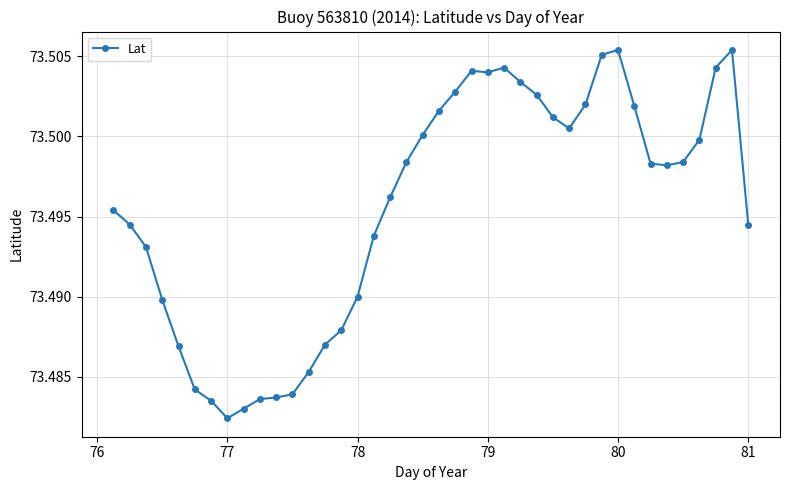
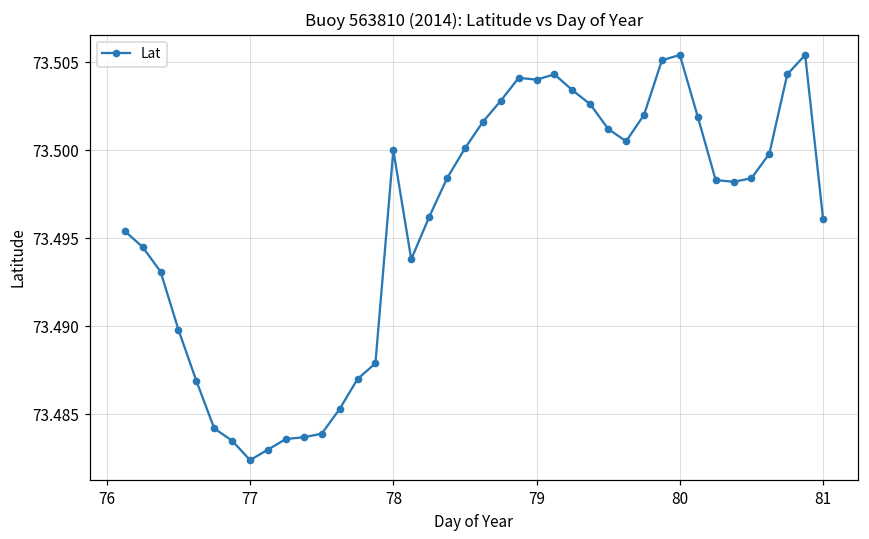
  {
    "77": 73.4824,
-   "78": 73.49,
+   "78": 73.50,
    "79": 73.5040,
    "80": 73.5054,
-   "81": 73.4945
+   "81": 73.4961
  }
